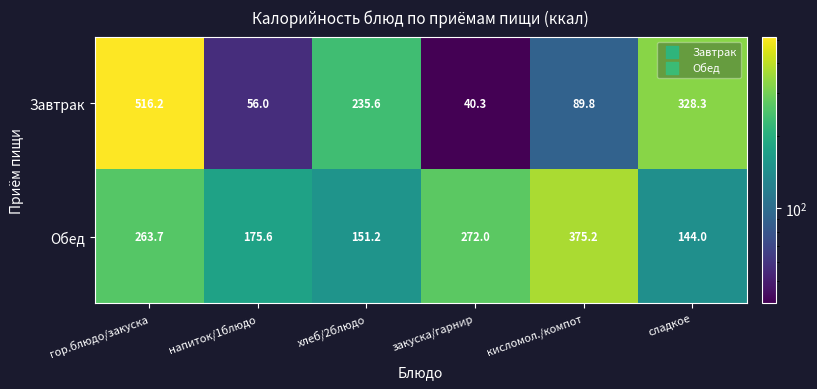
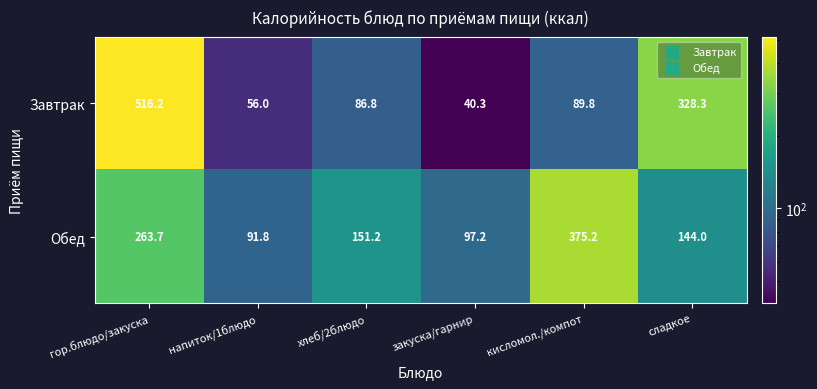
  {
    "Завтрак": {
      "гор.блюдо/закуска": 516.2,
      "напиток/1блюдо": 56.0,
-     "хлеб/2блюдо": 235.6,
+     "хлеб/2блюдо": 86.8,
      "закуска/гарнир": 40.3,
      "кисломол./компот": 89.8,
      "сладкое": 328.3
    },
    "Обед": {
      "гор.блюдо/закуска": 263.7,
-     "напиток/1блюдо": 175.6,
+     "напиток/1блюдо": 91.8,
      "хлеб/2блюдо": 151.2,
-     "закуска/гарнир": 272.0,
+     "закуска/гарнир": 97.2,
      "кисломол./компот": 375.2,
      "сладкое": 144.0
    }
  }
